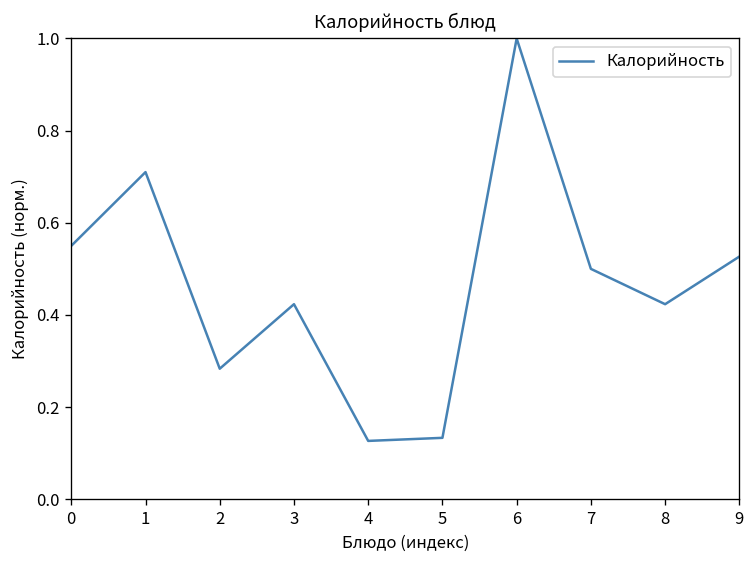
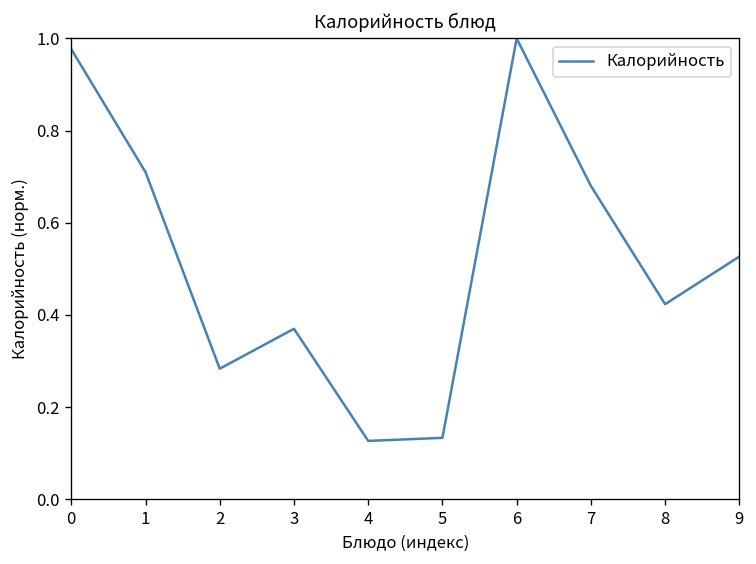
  {
-   "0": 0.55,
+   "0": 0.98,
    "1": 0.71,
    "2": 0.28,
-   "3": 0.42,
+   "3": 0.37,
    "4": 0.13,
    "5": 0.13,
    "6": 1.00,
-   "7": 0.50,
+   "7": 0.68,
    "8": 0.42,
    "9": 0.53
  }
